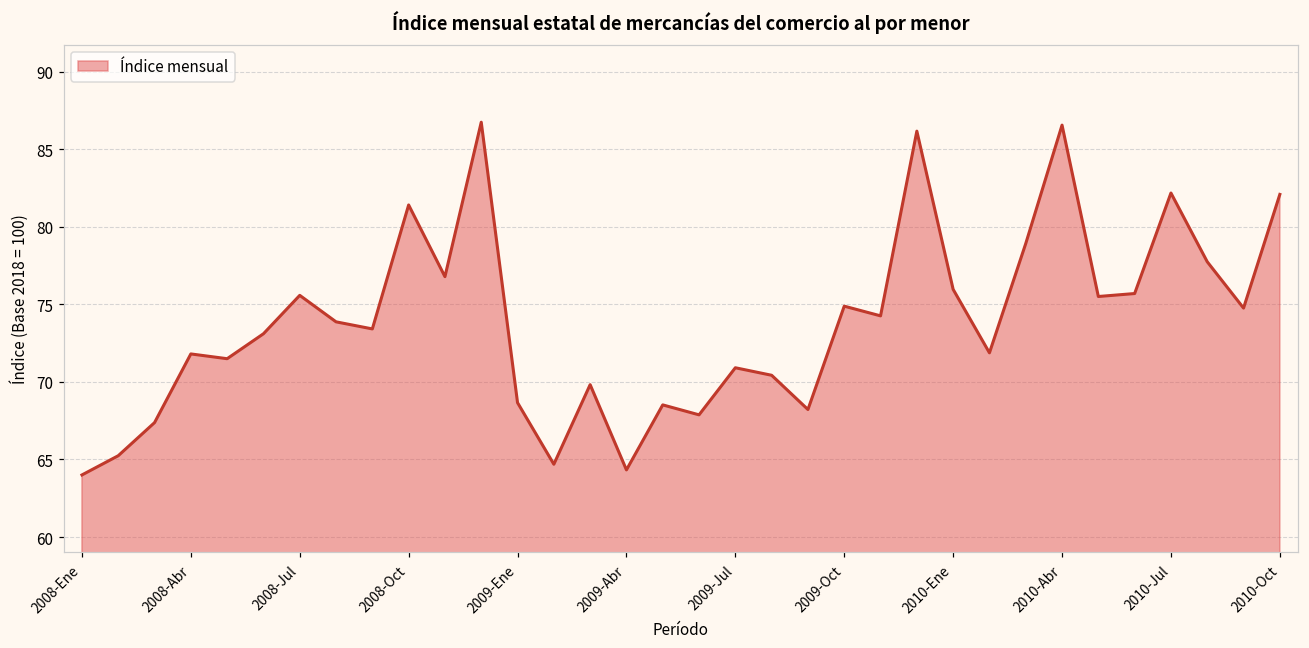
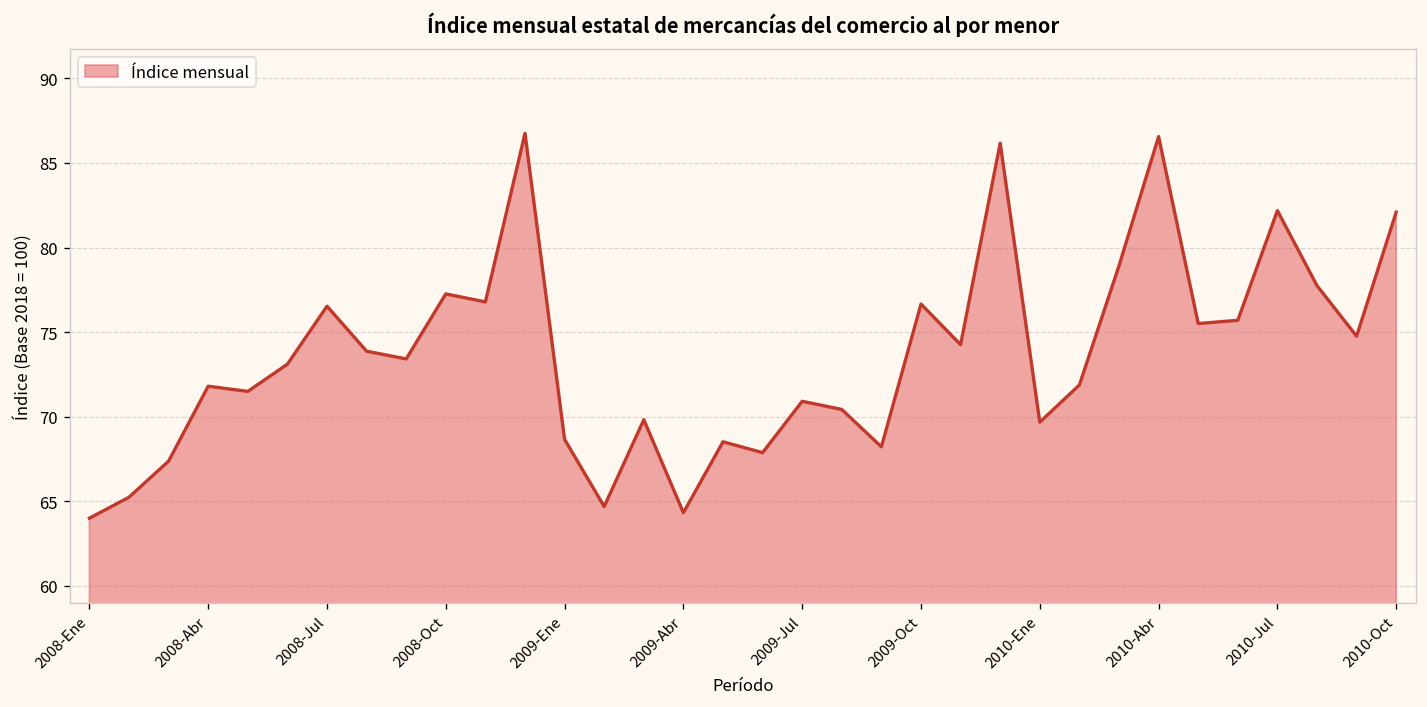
  {
    "2008-Ene": 64.0,
    "2008-Abr": 71.8,
-   "2008-Jul": 75.6,
-   "2008-Oct": 81.4,
+   "2008-Jul": 76.5,
+   "2008-Oct": 77.3,
    "2009-Ene": 68.7,
    "2009-Abr": 64.3,
    "2009-Jul": 70.9,
-   "2009-Oct": 74.9,
-   "2010-Ene": 76.0,
+   "2009-Oct": 76.7,
+   "2010-Ene": 69.7,
    "2010-Abr": 86.6,
    "2010-Jul": 82.2,
    "2010-Oct": 82.1
  }
